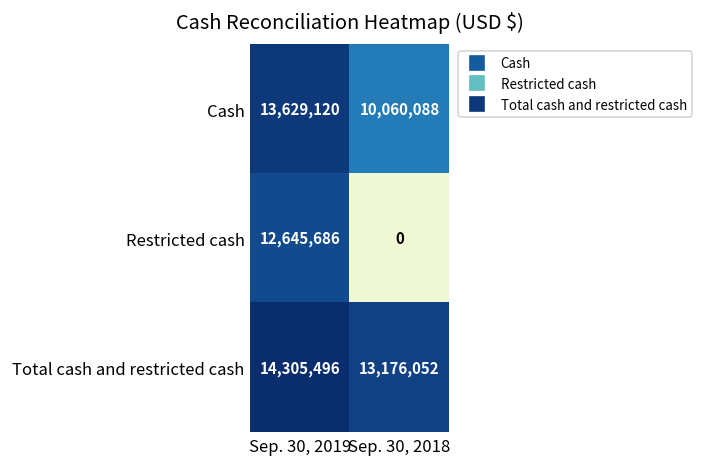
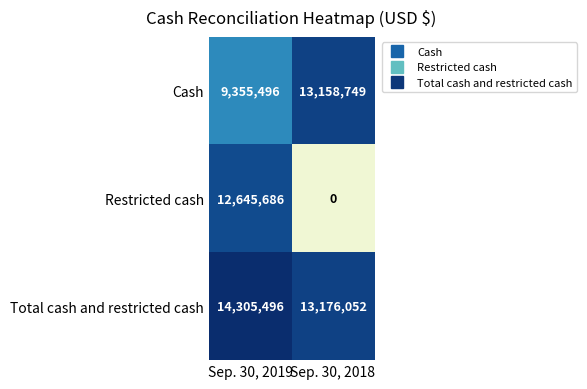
  {
    "Cash": {
-     "Sep. 30, 2019": "13,629,120",
-     "Sep. 30, 2018": "10,060,088"
+     "Sep. 30, 2019": "9,355,496",
+     "Sep. 30, 2018": "13,158,749"
    },
    "Restricted cash": {
      "Sep. 30, 2019": "12,645,686",
      "Sep. 30, 2018": "0"
    },
    "Total cash and restricted cash": {
      "Sep. 30, 2019": "14,305,496",
      "Sep. 30, 2018": "13,176,052"
    }
  }
